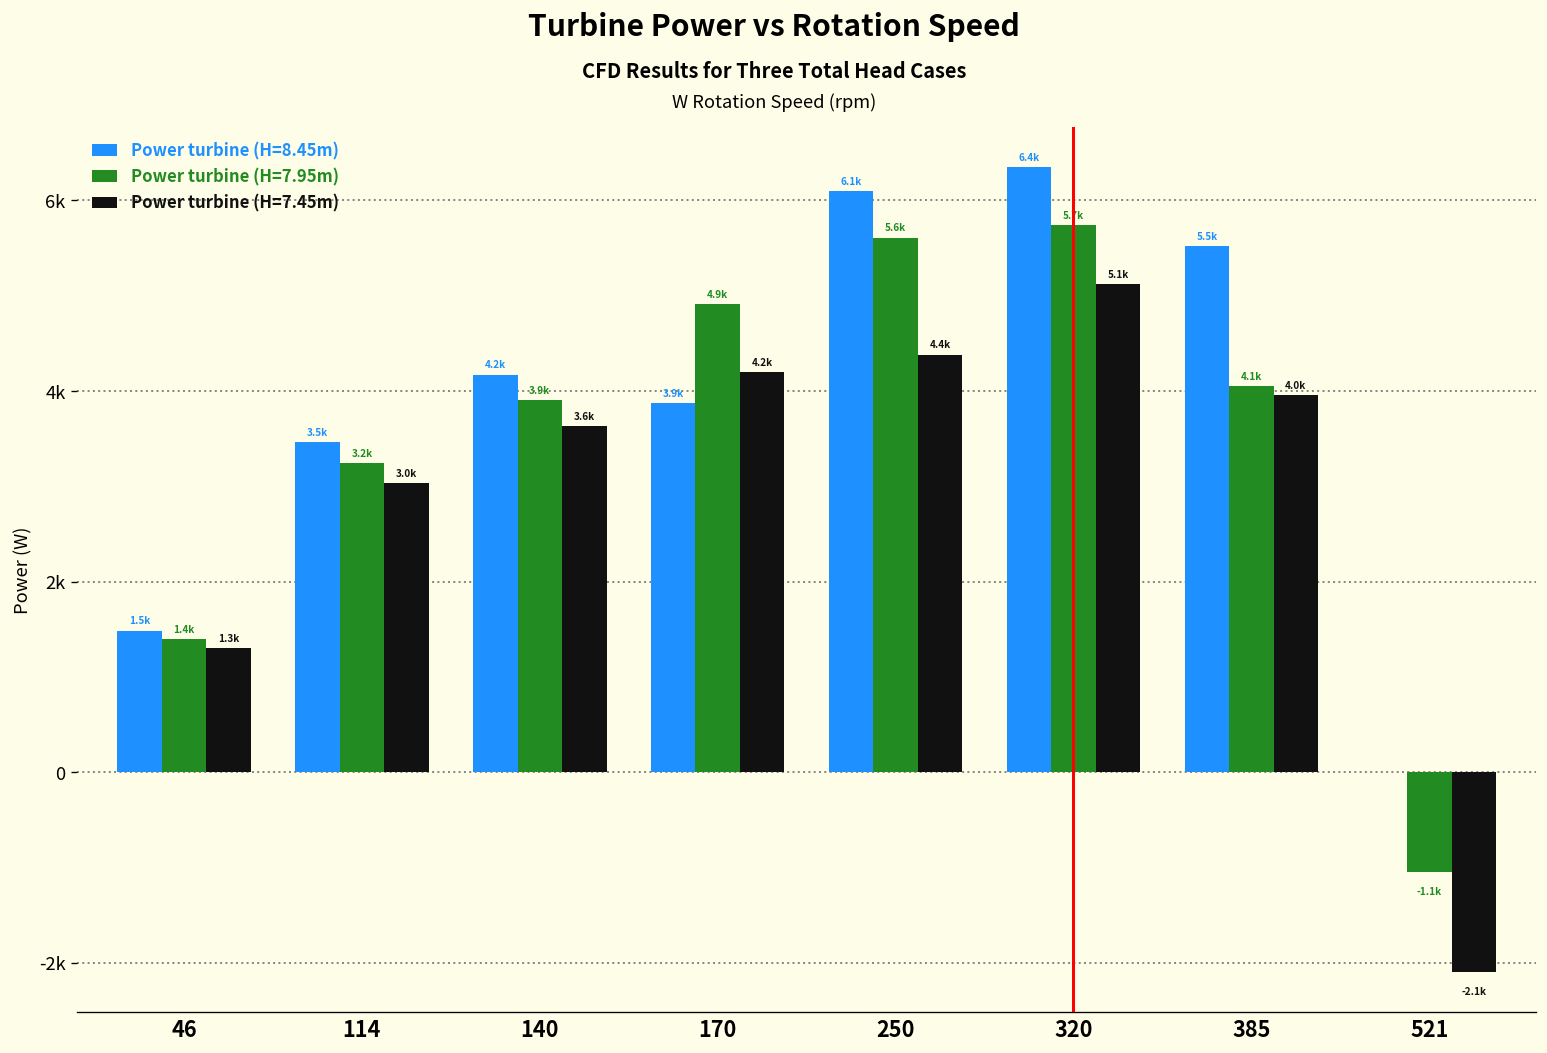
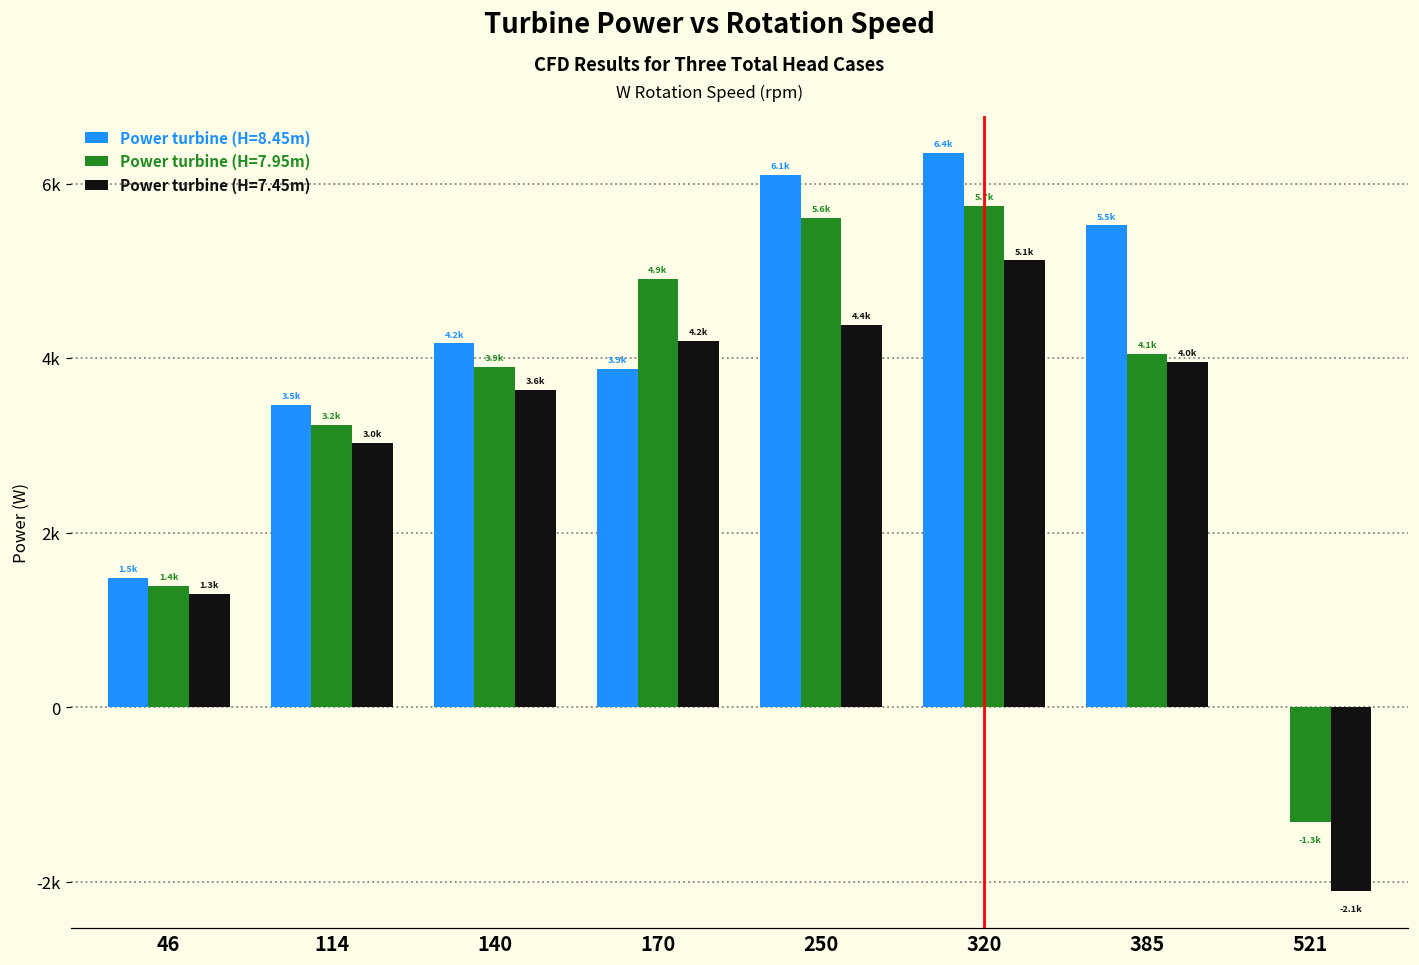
  {
    "Power turbine (H=8.45m)": {
      "46": "1.5k",
      "114": "3.5k",
      "140": "4.2k",
      "170": "3.9k",
      "250": "6.1k",
      "320": "6.4k",
      "385": "5.5k"
    },
    "Power turbine (H=7.95m)": {
      "46": "1.4k",
      "114": "3.2k",
      "140": "3.9k",
      "170": "4.9k",
      "250": "5.6k",
      "320": "5.7k",
      "385": "4.1k",
-     "521": "-1.1k"
+     "521": "-1.3k"
    },
    "Power turbine (H=7.45m)": {
      "46": "1.3k",
      "114": "3.0k",
      "140": "3.6k",
      "170": "4.2k",
      "250": "4.4k",
      "320": "5.1k",
      "385": "4.0k",
      "521": "-2.1k"
    }
  }
